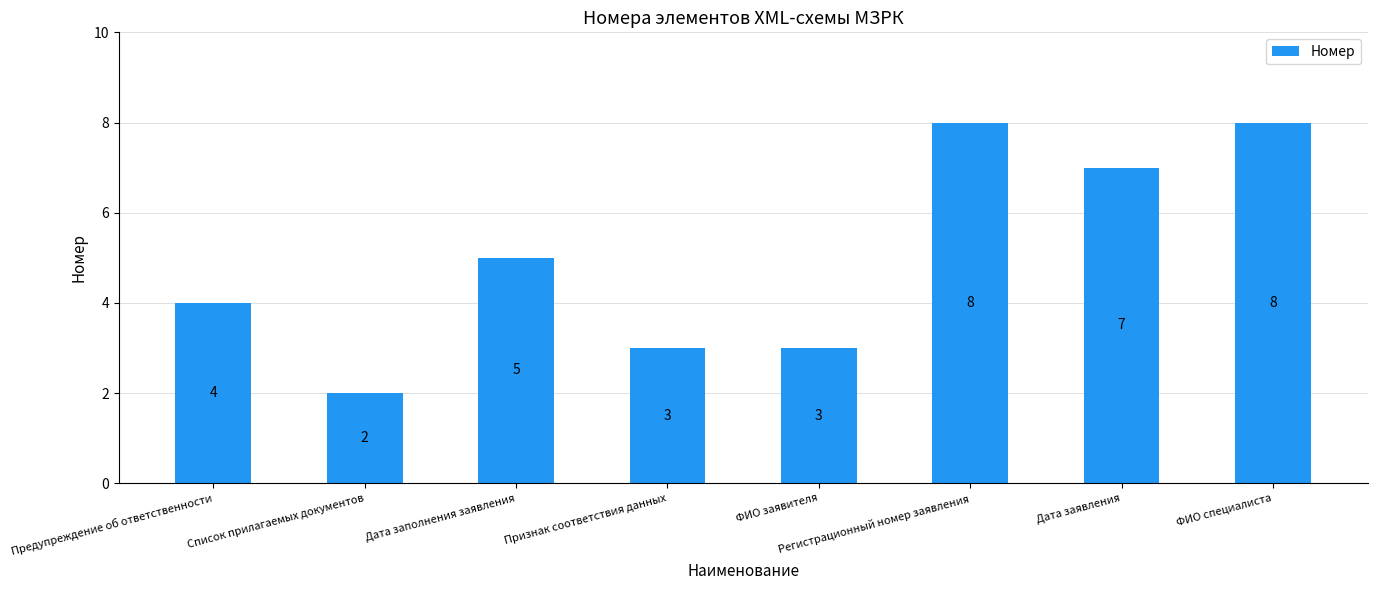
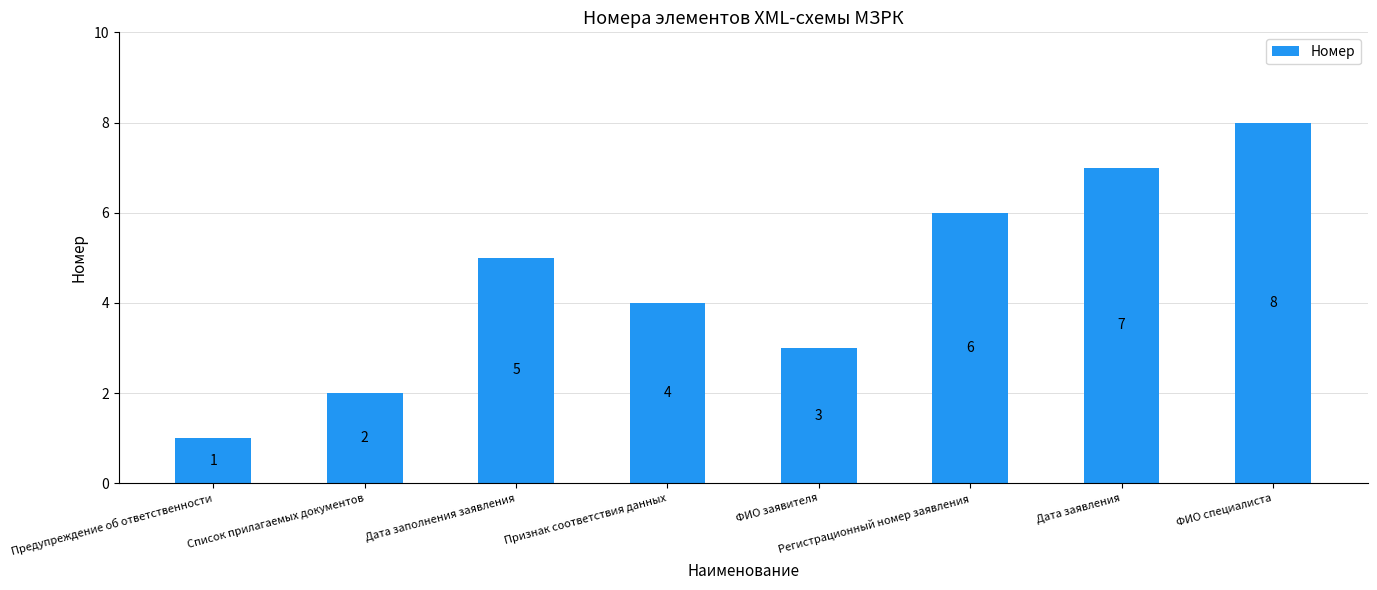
  {
-   "Предупреждение об ответственности": 4,
+   "Предупреждение об ответственности": 1,
    "Список прилагаемых документов": 2,
    "Дата заполнения заявления": 5,
-   "Признак соответствия данных": 3,
+   "Признак соответствия данных": 4,
    "ФИО заявителя": 3,
-   "Регистрационный номер заявления": 8,
+   "Регистрационный номер заявления": 6,
    "Дата заявления": 7,
    "ФИО специалиста": 8
  }
